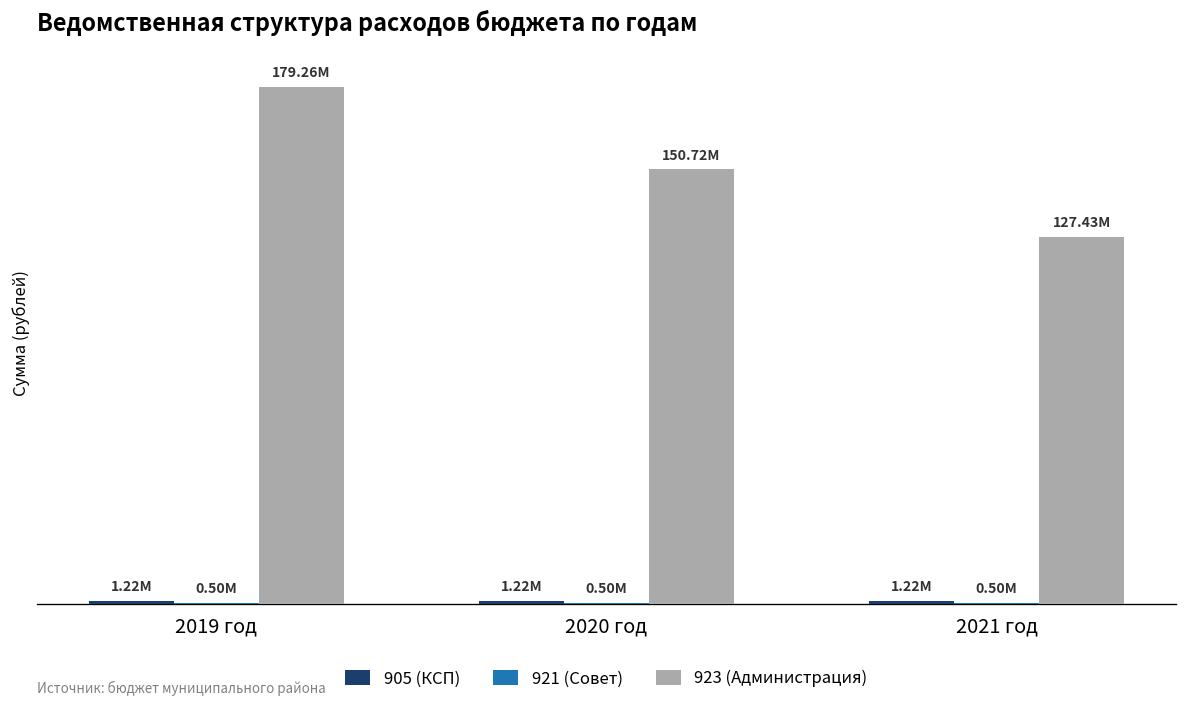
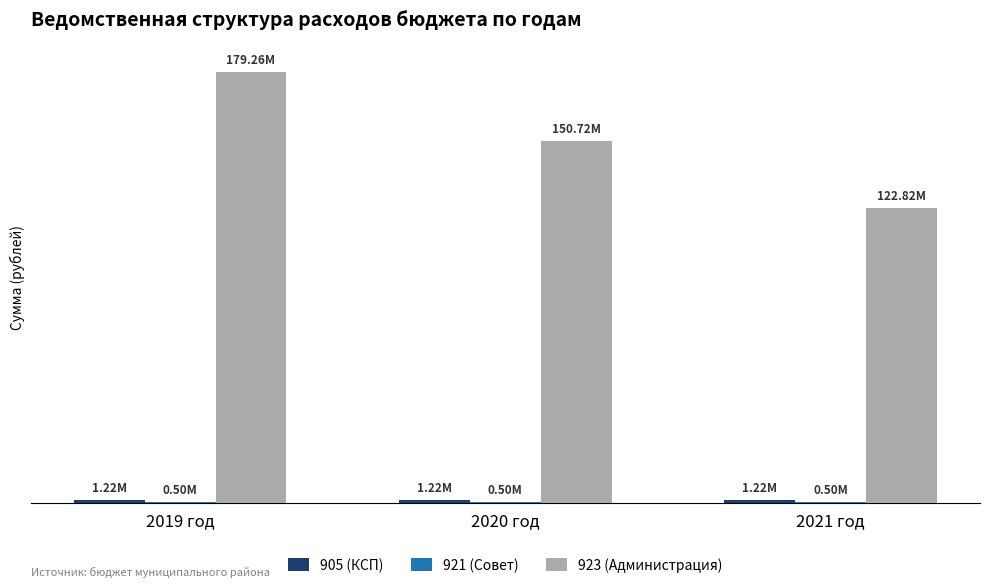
  {
    "905 (КСП)": {
      "2019 год": "1.22M",
      "2020 год": "1.22M",
      "2021 год": "1.22M"
    },
    "921 (Совет)": {
      "2019 год": "0.50M",
      "2020 год": "0.50M",
      "2021 год": "0.50M"
    },
    "923 (Администрация)": {
      "2019 год": "179.26M",
      "2020 год": "150.72M",
-     "2021 год": "127.43M"
+     "2021 год": "122.82M"
    }
  }
